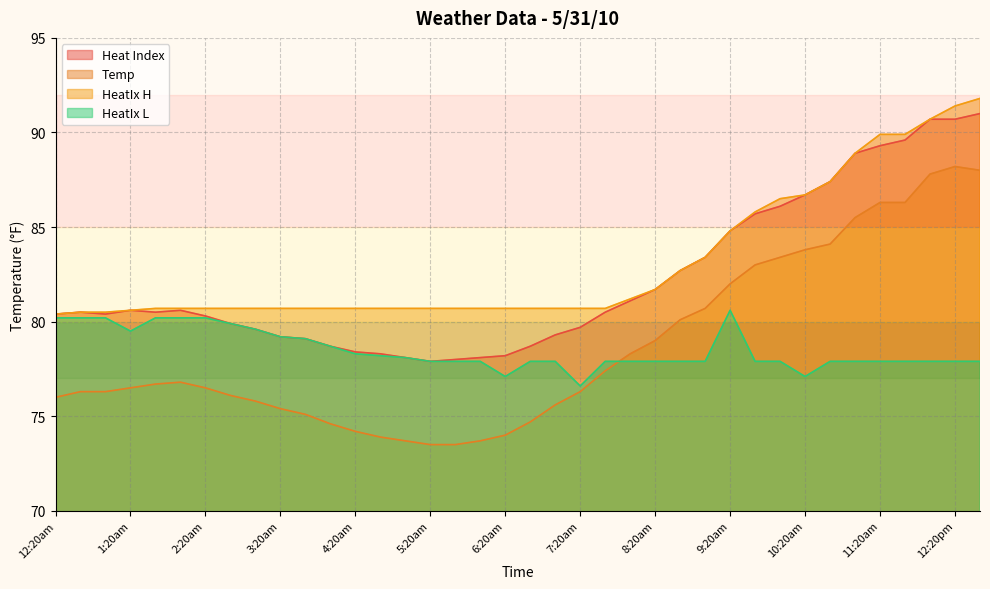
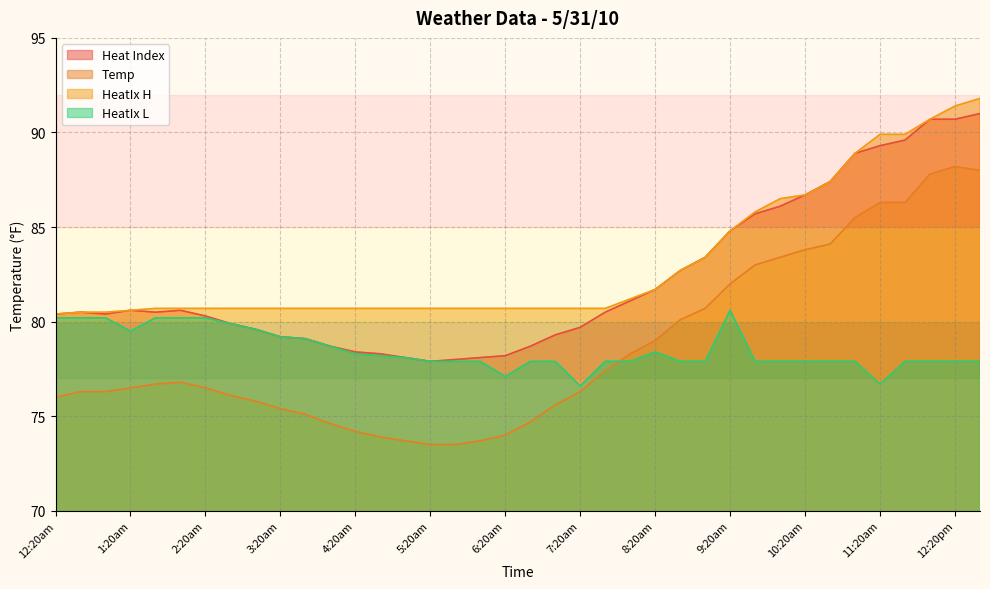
  {
    "HeatIx L": {
      "12:20am": 80.2,
      "1:20am": 79.5,
      "6:20am": 77.1,
      "7:20am": 76.6,
-     "8:20am": 77.9,
+     "8:20am": 78.4,
      "9:20am": 80.6,
-     "10:20am": 77.1,
-     "11:20am": 77.9,
+     "10:20am": 77.9,
+     "11:20am": 76.7,
      "12:20pm": 77.9
    }
  }
